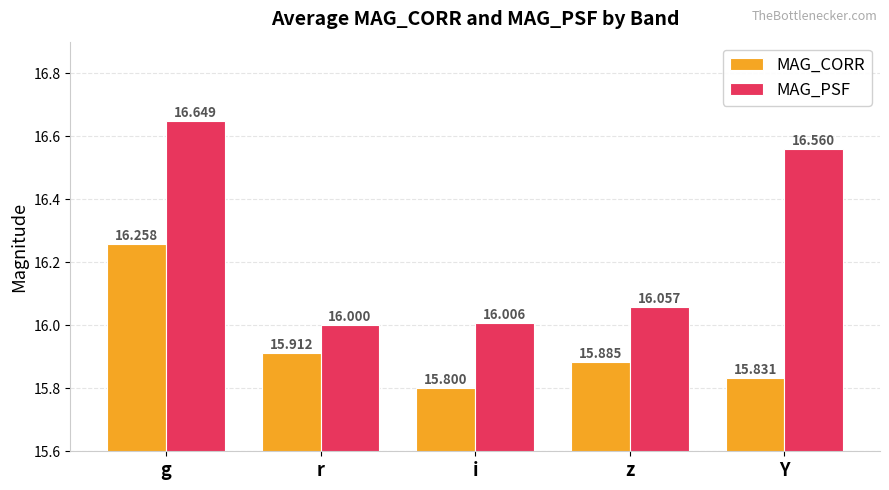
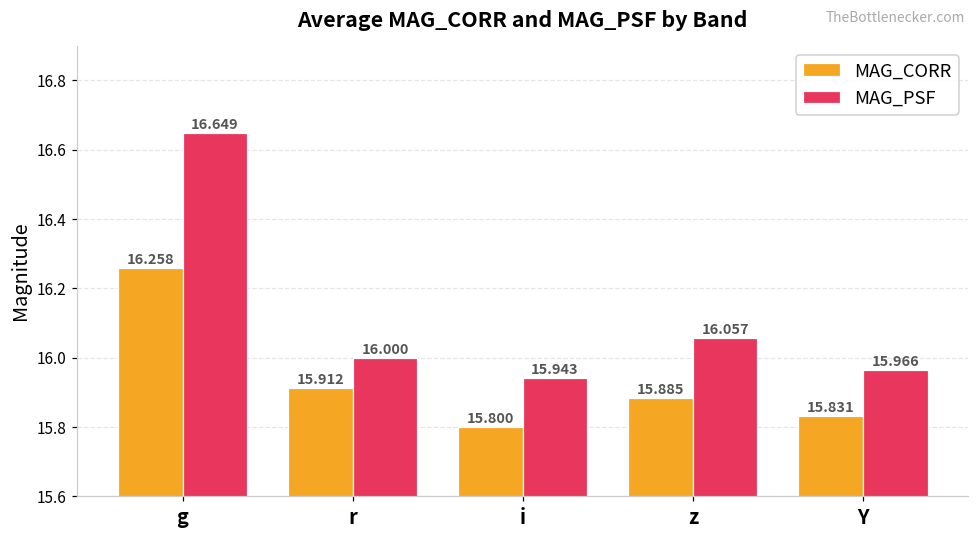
  {
    "MAG_CORR": {
      "g": 16.258,
      "r": 15.912,
      "i": 15.800,
      "z": 15.885,
      "Y": 15.831
    },
    "MAG_PSF": {
      "g": 16.649,
      "r": 16.000,
-     "i": 16.006,
+     "i": 15.943,
      "z": 16.057,
-     "Y": 16.560
+     "Y": 15.966
    }
  }
